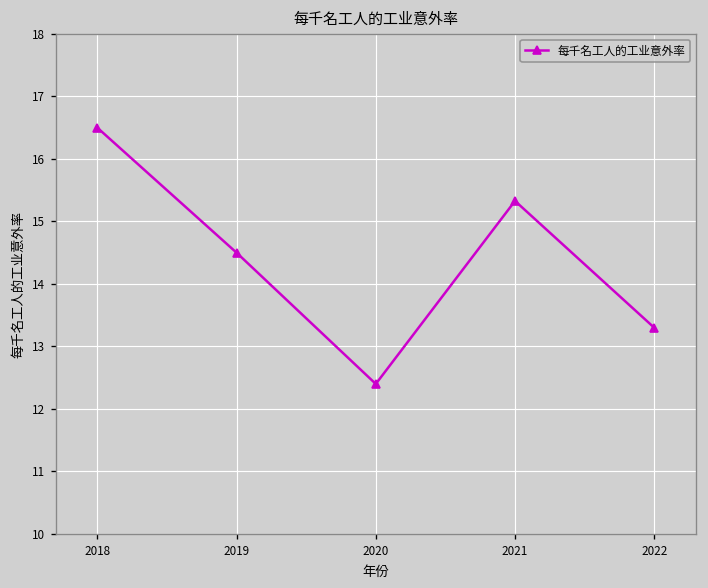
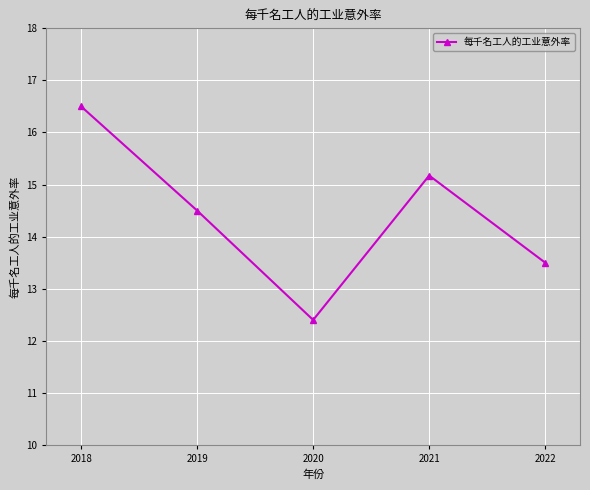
  {
    "2018": 16.5,
    "2019": 14.5,
    "2020": 12.4,
-   "2021": 15.3,
-   "2022": 13.3
+   "2021": 15.2,
+   "2022": 13.5
  }
